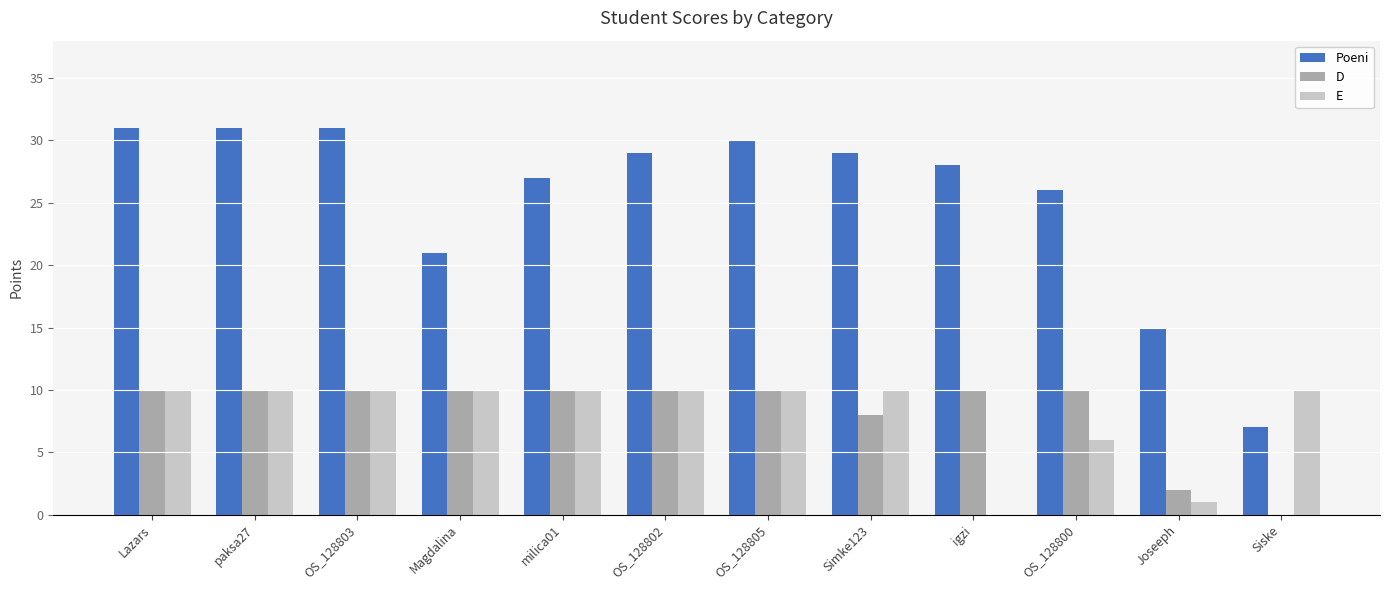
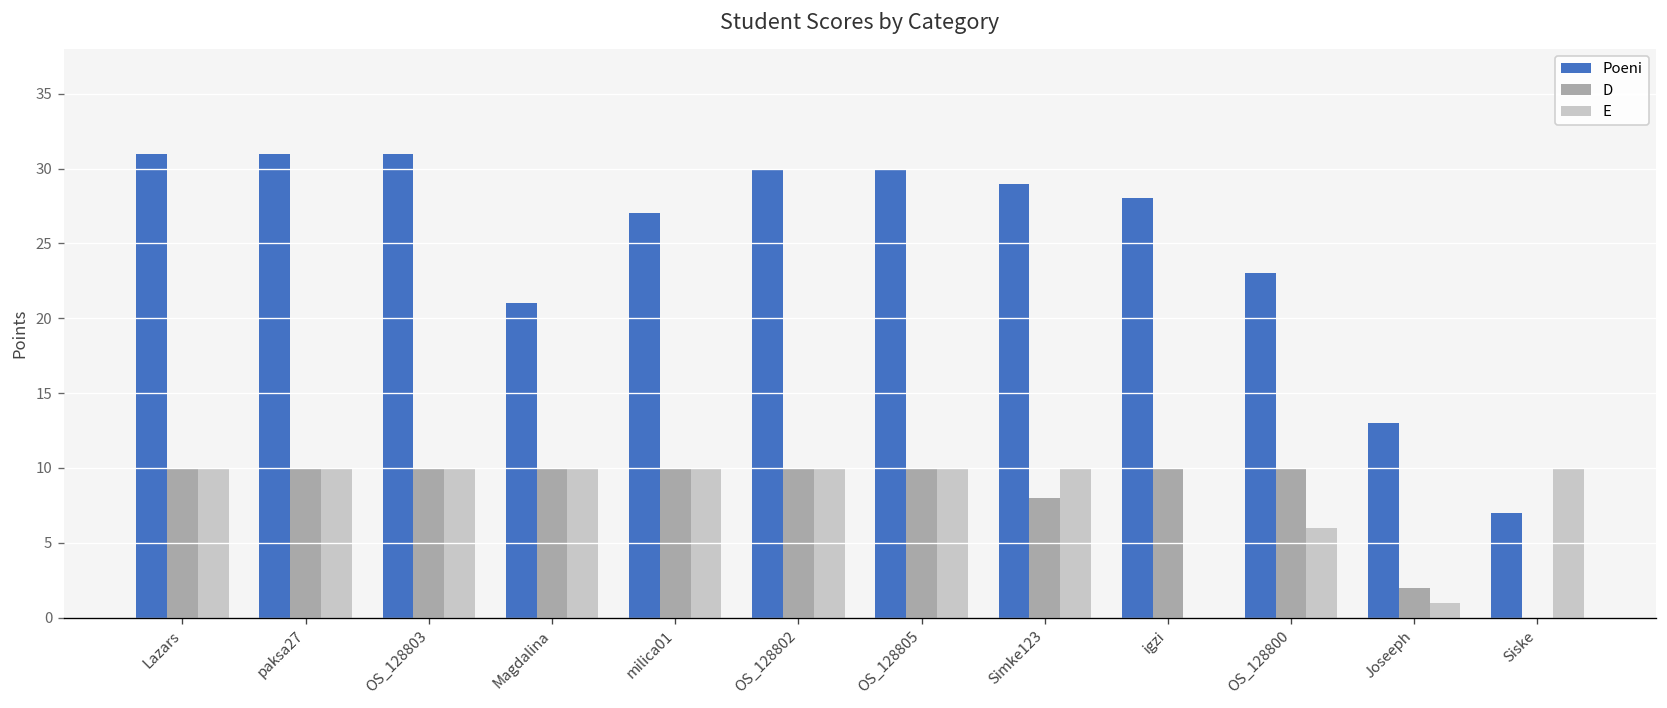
  {
    "Poeni": {
      "Lazars": 31,
      "paksa27": 31,
      "OS_128803": 31,
      "Magdalina": 21,
      "milica01": 27,
-     "OS_128802": 29,
+     "OS_128802": 30,
      "OS_128805": 30,
      "Simke123": 29,
      "igzi": 28,
-     "OS_128800": 26,
-     "Joseeph": 15,
+     "OS_128800": 23,
+     "Joseeph": 13,
      "Siske": 7
    }
  }
